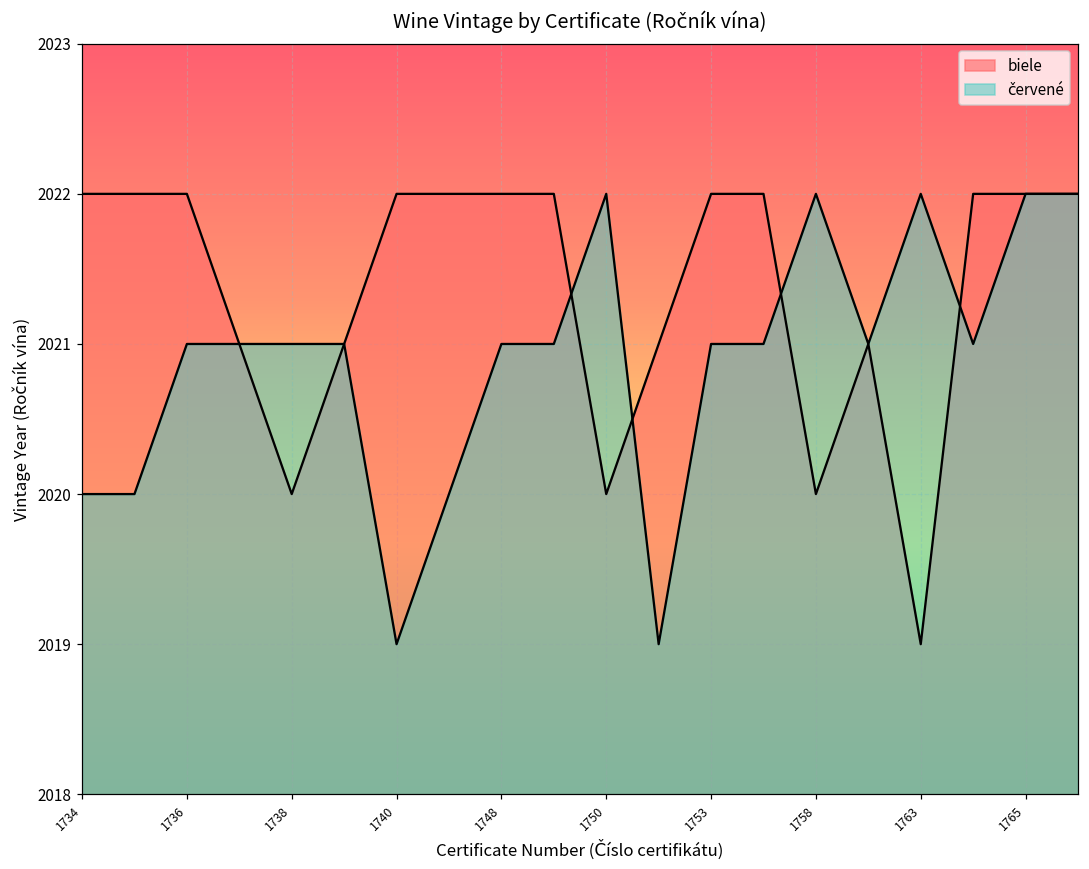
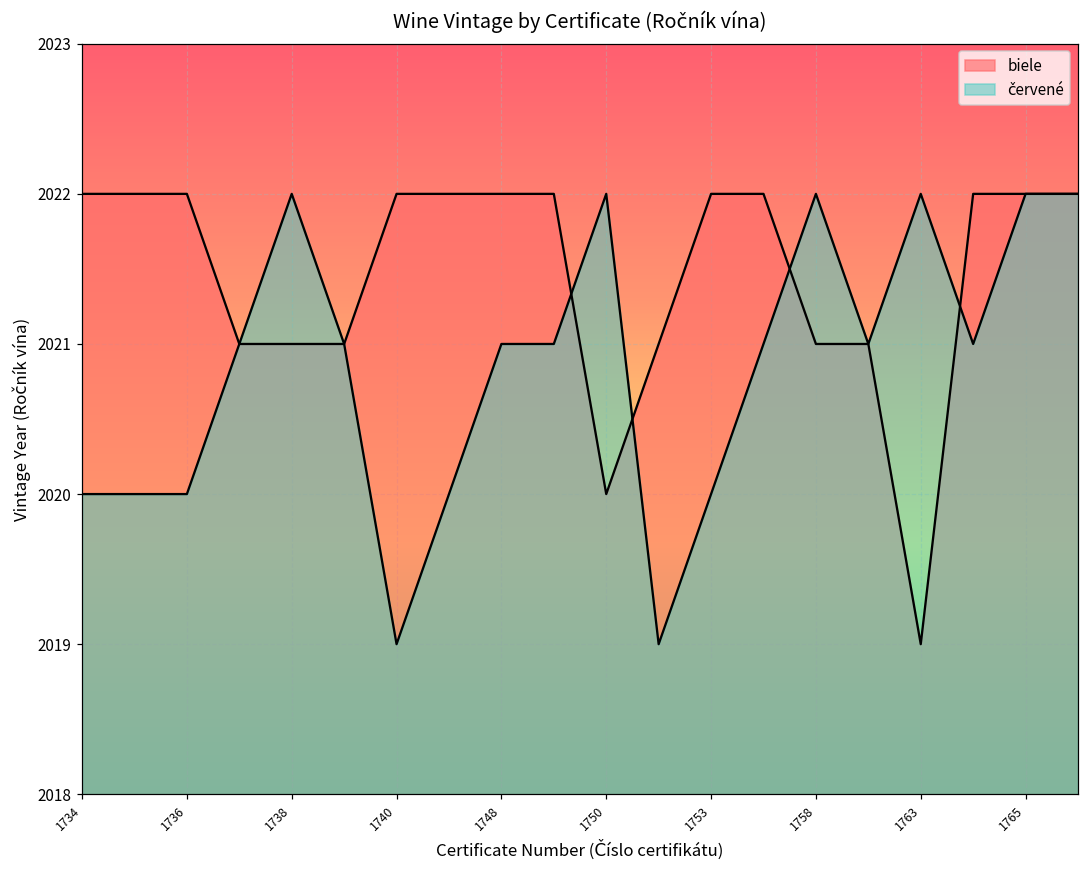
  {
    "biele": {
      "1734": 2022,
      "1736": 2022,
-     "1738": 2020,
+     "1738": 2021,
      "1740": 2022,
      "1748": 2022,
      "1750": 2020,
      "1753": 2022,
-     "1758": 2020,
+     "1758": 2021,
      "1763": 2019
    },
    "červené": {
      "1734": 2020,
-     "1736": 2021,
-     "1738": 2021,
+     "1736": 2020,
+     "1738": 2022,
      "1740": 2019,
      "1748": 2021,
      "1750": 2022,
-     "1753": 2021,
+     "1753": 2020,
      "1758": 2022,
      "1763": 2022
    }
  }
